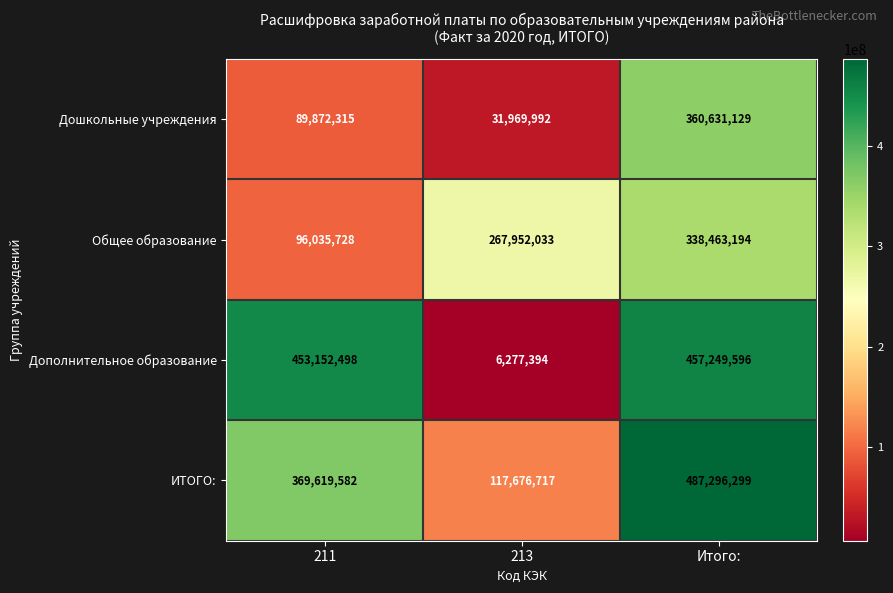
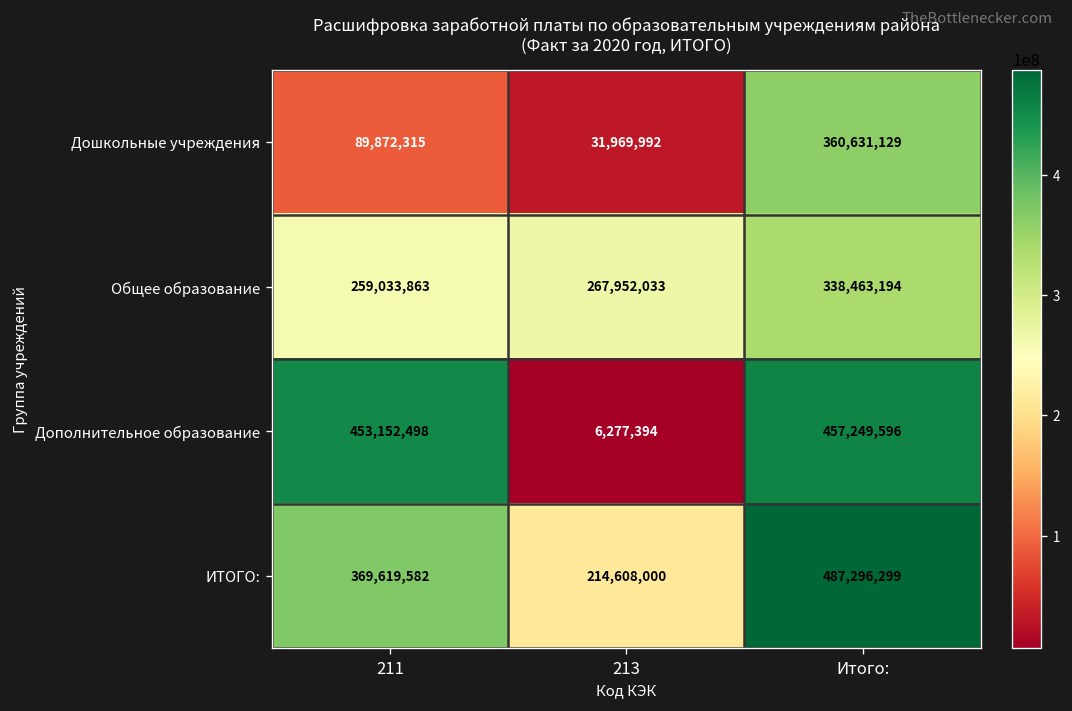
  {
    "Дошкольные учреждения": {
      "211": "89,872,315",
      "213": "31,969,992",
      "Итого:": "360,631,129"
    },
    "Общее образование": {
-     "211": "96,035,728",
+     "211": "259,033,863",
      "213": "267,952,033",
      "Итого:": "338,463,194"
    },
    "Дополнительное образование": {
      "211": "453,152,498",
      "213": "6,277,394",
      "Итого:": "457,249,596"
    },
    "ИТОГО:": {
      "211": "369,619,582",
-     "213": "117,676,717",
+     "213": "214,608,000",
      "Итого:": "487,296,299"
    }
  }
